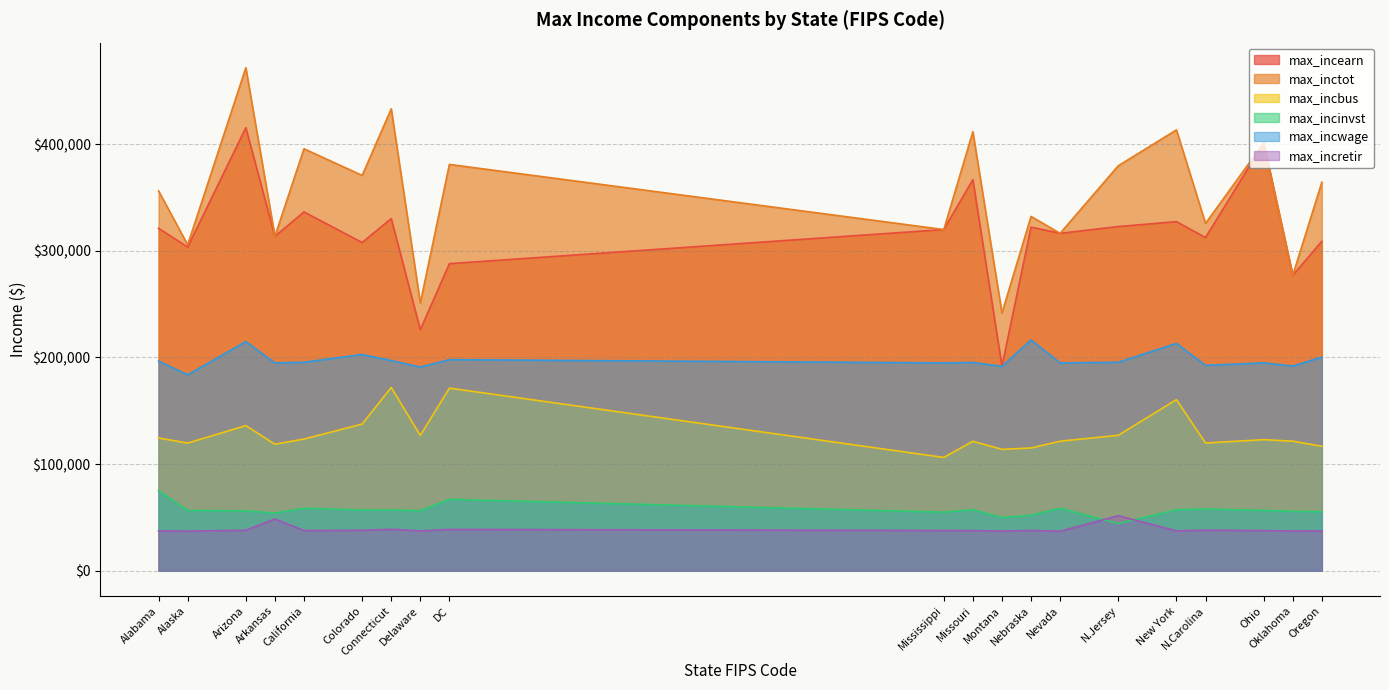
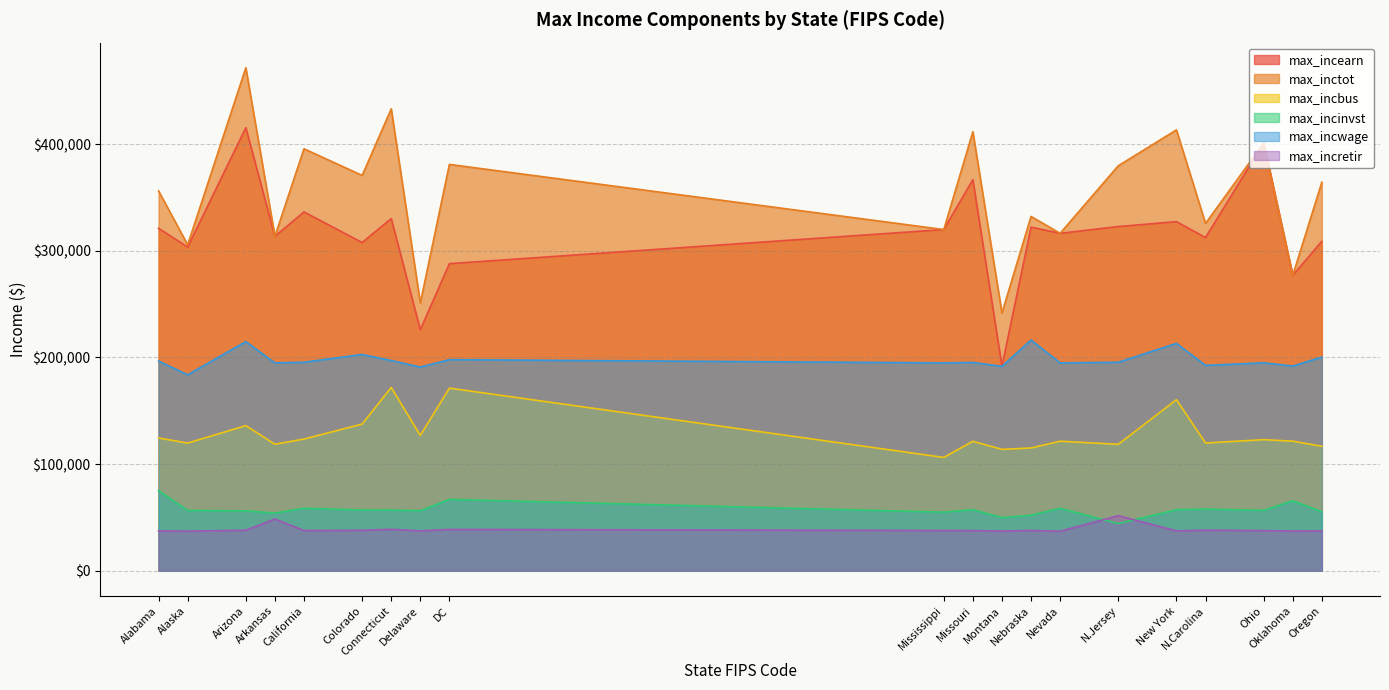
  {
    "max_incbus": {
      "Alabama": "$125,000",
      "Alaska": "$120,000",
      "Arizona": "$136,000",
      "Arkansas": "$119,000",
      "California": "$124,000",
      "Colorado": "$138,000",
      "Connecticut": "$172,000",
      "Delaware": "$127,000",
      "DC": "$171,000",
      "Mississippi": "$106,000",
      "Missouri": "$121,000",
      "Montana": "$114,000",
      "Nebraska": "$115,000",
      "Nevada": "$121,000",
-     "N.Jersey": "$127,000",
+     "N.Jersey": "$119,000",
      "New York": "$160,000",
      "N.Carolina": "$120,000",
      "Ohio": "$123,000",
      "Oklahoma": "$122,000",
      "Oregon": "$117,000"
    },
    "max_incinvst": {
      "Alabama": "$75,000",
      "Alaska": "$57,000",
      "Arizona": "$56,000",
      "Arkansas": "$54,000",
      "California": "$59,000",
      "Colorado": "$57,000",
      "Connecticut": "$57,000",
      "Delaware": "$56,000",
      "DC": "$67,000",
      "Mississippi": "$55,000",
      "Missouri": "$57,000",
      "Montana": "$50,000",
      "Nebraska": "$52,000",
      "Nevada": "$59,000",
      "N.Jersey": "$44,000",
      "New York": "$57,000",
      "N.Carolina": "$58,000",
      "Ohio": "$57,000",
-     "Oklahoma": "$56,000",
+     "Oklahoma": "$66,000",
      "Oregon": "$55,000"
    },
    "max_incwage": {
      "Alabama": "$197,000",
      "Alaska": "$184,000",
      "Arizona": "$215,000",
      "Arkansas": "$195,000",
      "California": "$196,000",
      "Colorado": "$203,000",
      "Connecticut": "$197,000",
      "Delaware": "$191,000",
      "DC": "$198,000",
      "Mississippi": "$195,000",
      "Missouri": "$195,000",
      "Nebraska": "$216,000",
      "Nevada": "$195,000",
      "N.Jersey": "$195,000",
      "New York": "$213,000",
      "N.Carolina": "$193,000",
      "Ohio": "$195,000",
      "Oklahoma": "$192,000",
      "Oregon": "$200,000"
    },
    "max_incretir": {
      "Alabama": "$37,000",
      "Alaska": "$37,000",
      "Arizona": "$38,000",
      "Arkansas": "$49,000",
      "California": "$38,000",
      "Colorado": "$38,000",
      "Connecticut": "$39,000",
      "Delaware": "$37,000",
      "DC": "$39,000",
      "Mississippi": "$38,000",
      "Missouri": "$38,000",
      "Montana": "$37,000",
      "Nebraska": "$38,000",
      "Nevada": "$37,000",
      "N.Jersey": "$52,000",
      "New York": "$37,000",
      "N.Carolina": "$38,000",
      "Ohio": "$38,000",
      "Oklahoma": "$37,000",
      "Oregon": "$37,000"
    }
  }
